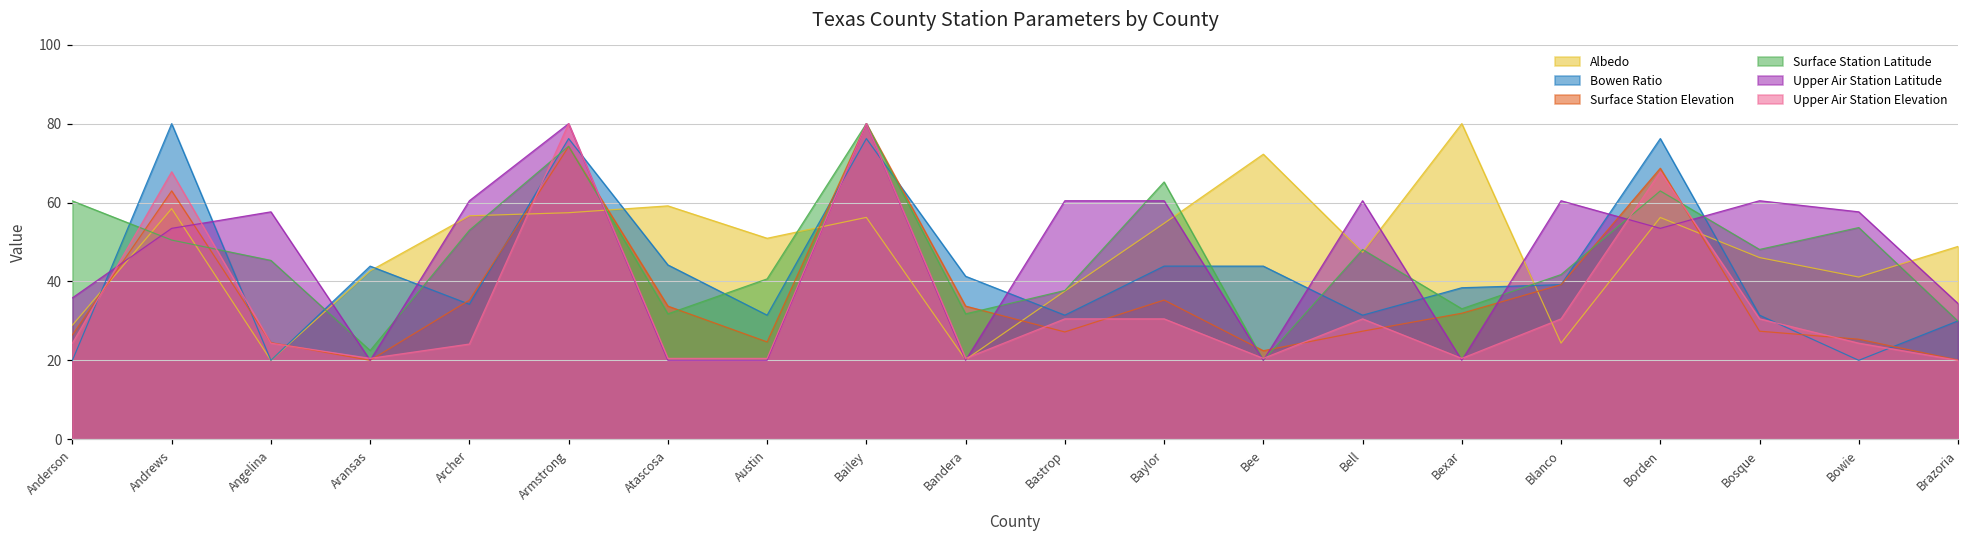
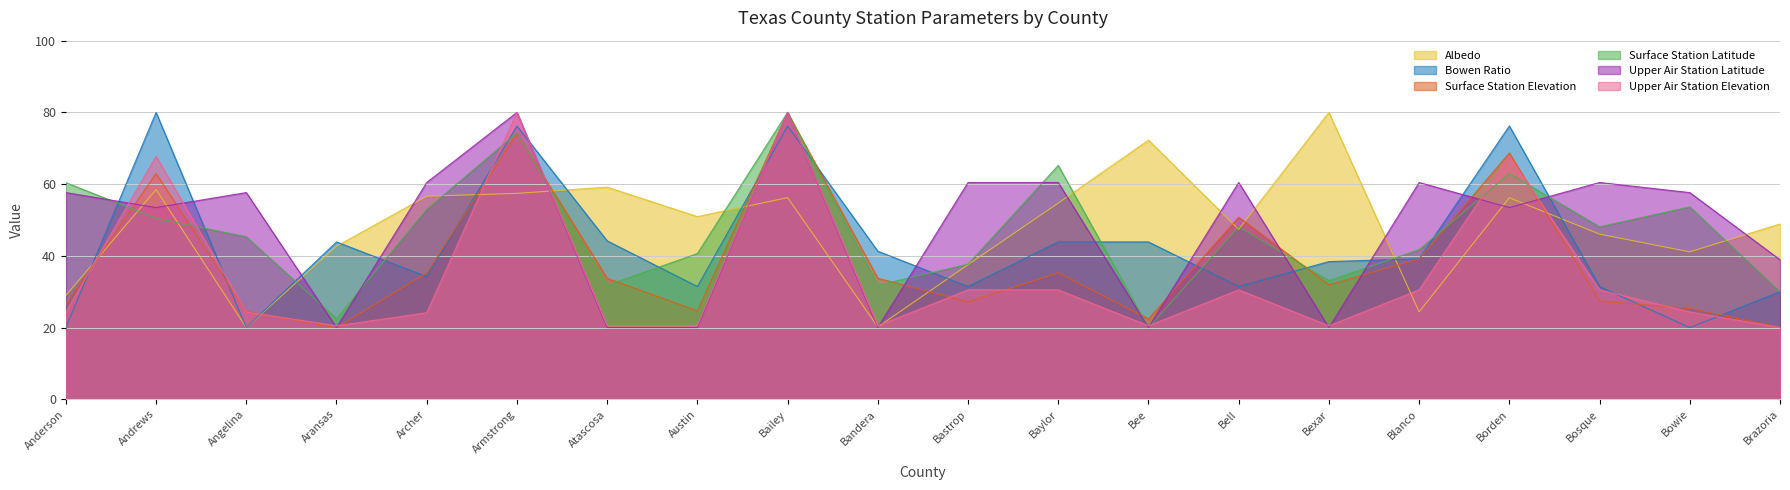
  {
    "Albedo": {
      "Anderson": 29,
      "Andrews": 58,
      "Aransas": 43,
      "Archer": 57,
      "Armstrong": 57,
      "Atascosa": 59,
      "Austin": 51,
      "Bailey": 56,
      "Baylor": 55,
      "Bee": 72,
      "Bell": 47,
      "Bexar": 80,
      "Blanco": 24,
      "Borden": 56,
      "Bosque": 46,
      "Bowie": 41,
      "Brazoria": 49
    },
    "Bowen Ratio": {
      "Anderson": 20,
      "Andrews": 80,
      "Aransas": 44,
      "Archer": 34,
      "Armstrong": 76,
      "Atascosa": 44,
      "Austin": 31,
      "Bailey": 76,
      "Bandera": 41,
      "Bastrop": 31,
      "Baylor": 44,
      "Bee": 44,
      "Bell": 31,
      "Bexar": 38,
      "Borden": 76,
      "Bosque": 31,
      "Bowie": 20
    },
    "Surface Station Elevation": {
      "Anderson": 26,
      "Andrews": 63,
      "Archer": 35,
      "Atascosa": 34,
      "Austin": 25,
      "Bandera": 34,
      "Bastrop": 27,
      "Baylor": 35,
      "Bee": 22,
-     "Bell": 27,
+     "Bell": 51,
      "Bexar": 32,
      "Borden": 69,
      "Bosque": 27,
      "Bowie": 25
    },
    "Surface Station Latitude": {
      "Anderson": 60,
      "Andrews": 50,
      "Angelina": 45,
      "Aransas": 22,
      "Archer": 53,
      "Atascosa": 32,
      "Austin": 41,
      "Bandera": 32,
      "Baylor": 65,
      "Bell": 48,
      "Bexar": 33,
      "Blanco": 42,
      "Borden": 63,
      "Bosque": 48,
      "Bowie": 54
    },
    "Upper Air Station Latitude": {
-     "Anderson": 36,
+     "Anderson": 58,
      "Andrews": 53,
      "Angelina": 58,
      "Archer": 60,
      "Bastrop": 60,
      "Baylor": 60,
      "Bell": 60,
      "Blanco": 60,
      "Borden": 53,
      "Bosque": 60,
      "Bowie": 58,
-     "Brazoria": 34
+     "Brazoria": 39
    },
    "Upper Air Station Elevation": {
      "Anderson": 24,
      "Andrews": 68,
      "Archer": 24,
      "Bastrop": 31,
      "Baylor": 31,
      "Bell": 31,
      "Blanco": 31,
      "Borden": 68,
      "Bosque": 31,
      "Bowie": 24
    }
  }
